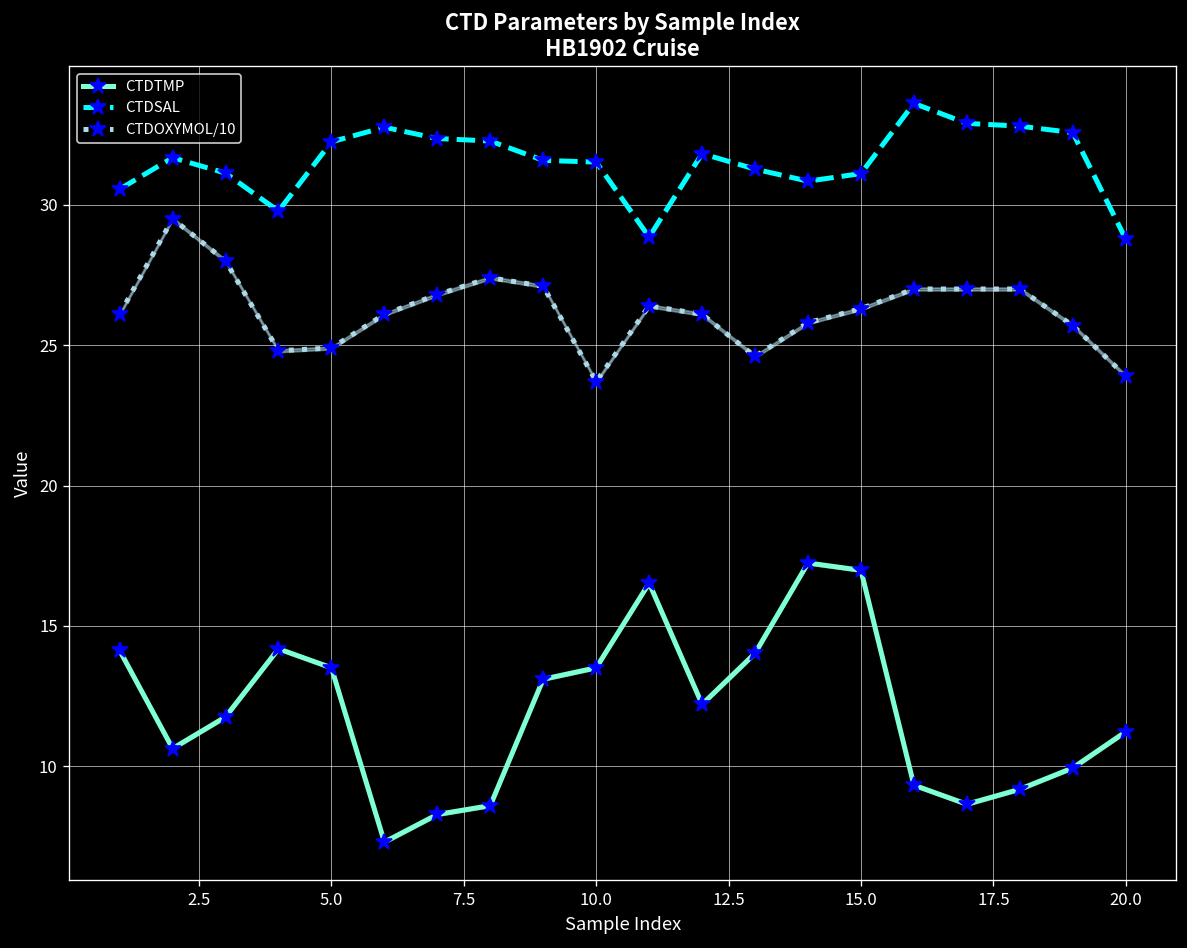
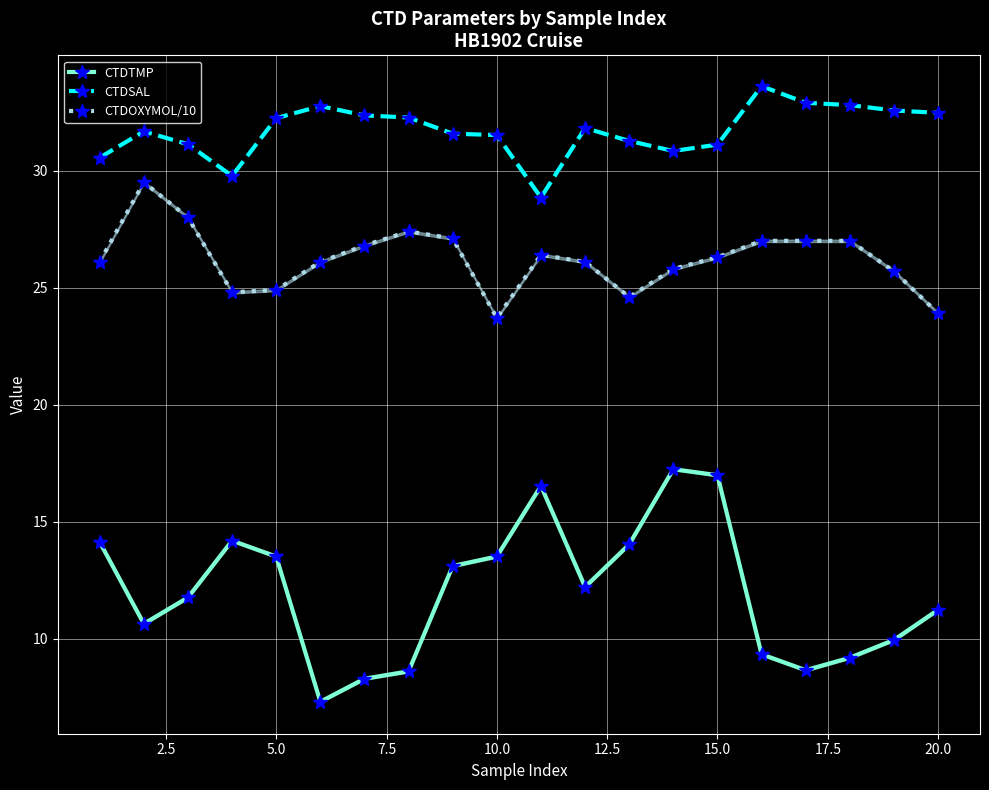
  {
    "CTDSAL": {
      "5.0": 32.2,
      "10.0": 31.5,
      "15.0": 31.1,
-     "20.0": 28.8
+     "20.0": 32.5
    }
  }
